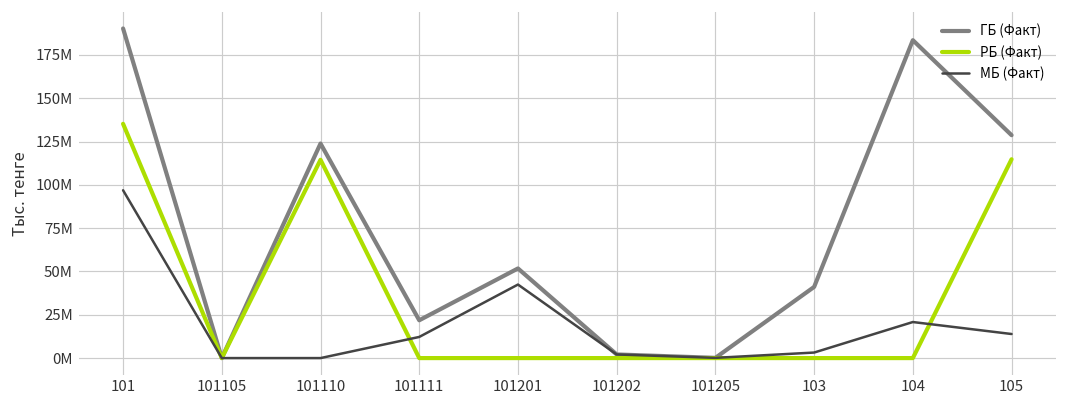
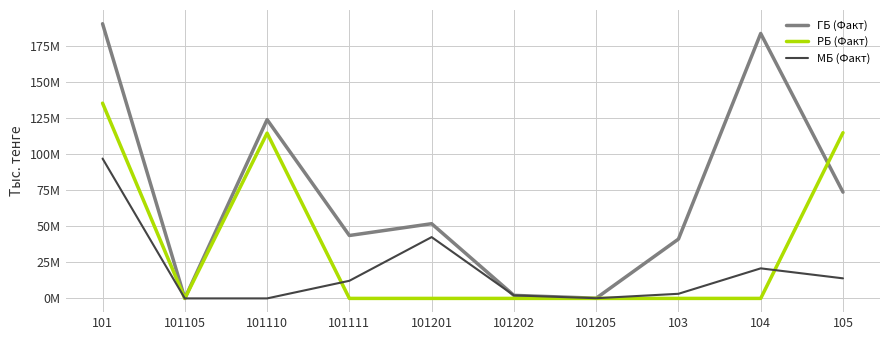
  {
    "ГБ (Факт)": {
      "101": 190000000,
      "101110": 124000000,
-     "101111": 22000000,
+     "101111": 44000000,
      "101201": 52000000,
      "103": 41000000,
      "104": 184000000,
-     "105": 129000000
+     "105": 74000000
    },
    "РБ (Факт)": {
      "101": 135000000,
      "101110": 114000000,
      "101111": 0,
      "101201": 0,
      "101202": 0,
      "103": 0,
      "104": 0,
      "105": 115000000
    },
    "МБ (Факт)": {
      "101": 97000000,
      "101110": 0,
      "101111": 12000000,
      "101201": 42000000,
      "103": 3000000,
      "104": 21000000,
      "105": 14000000
    }
  }
